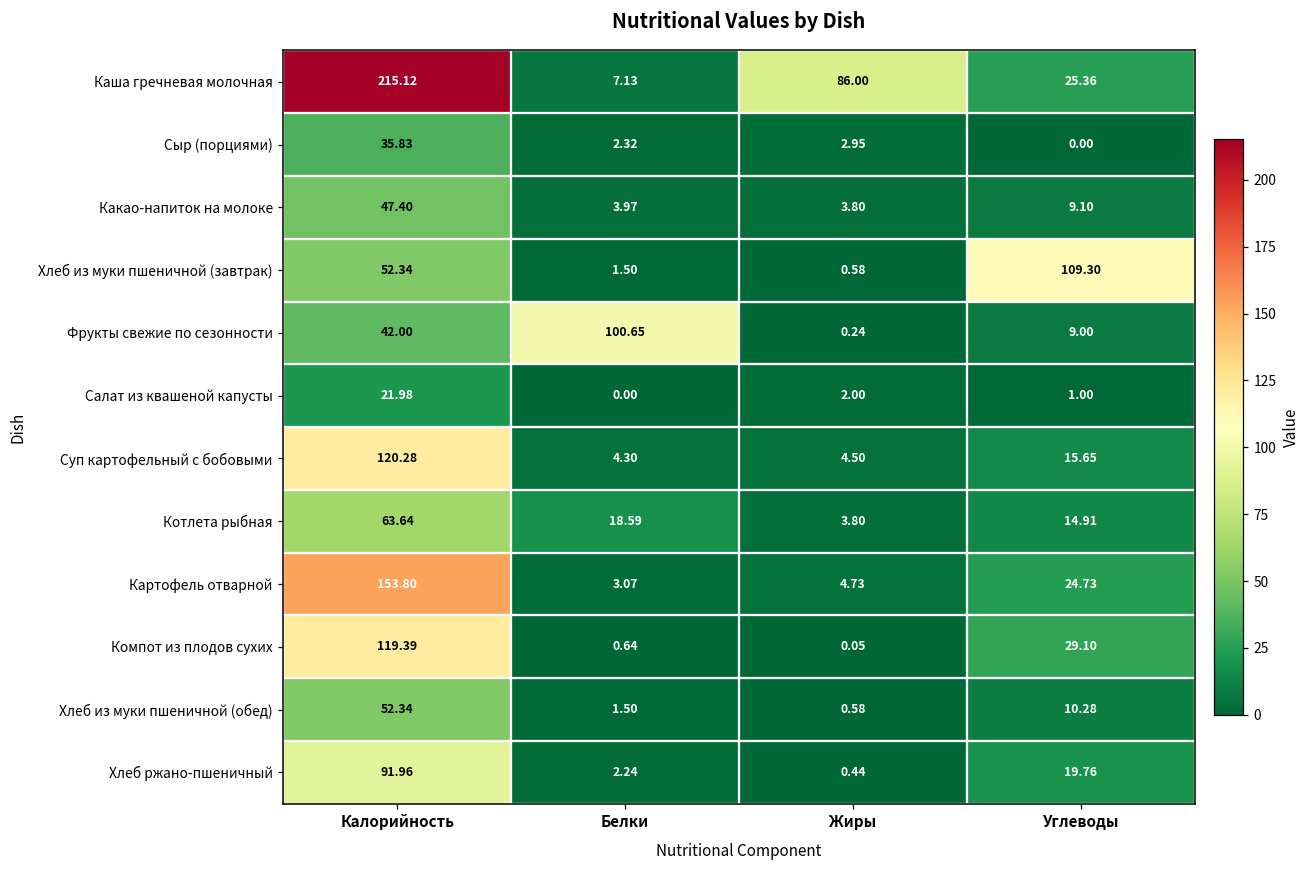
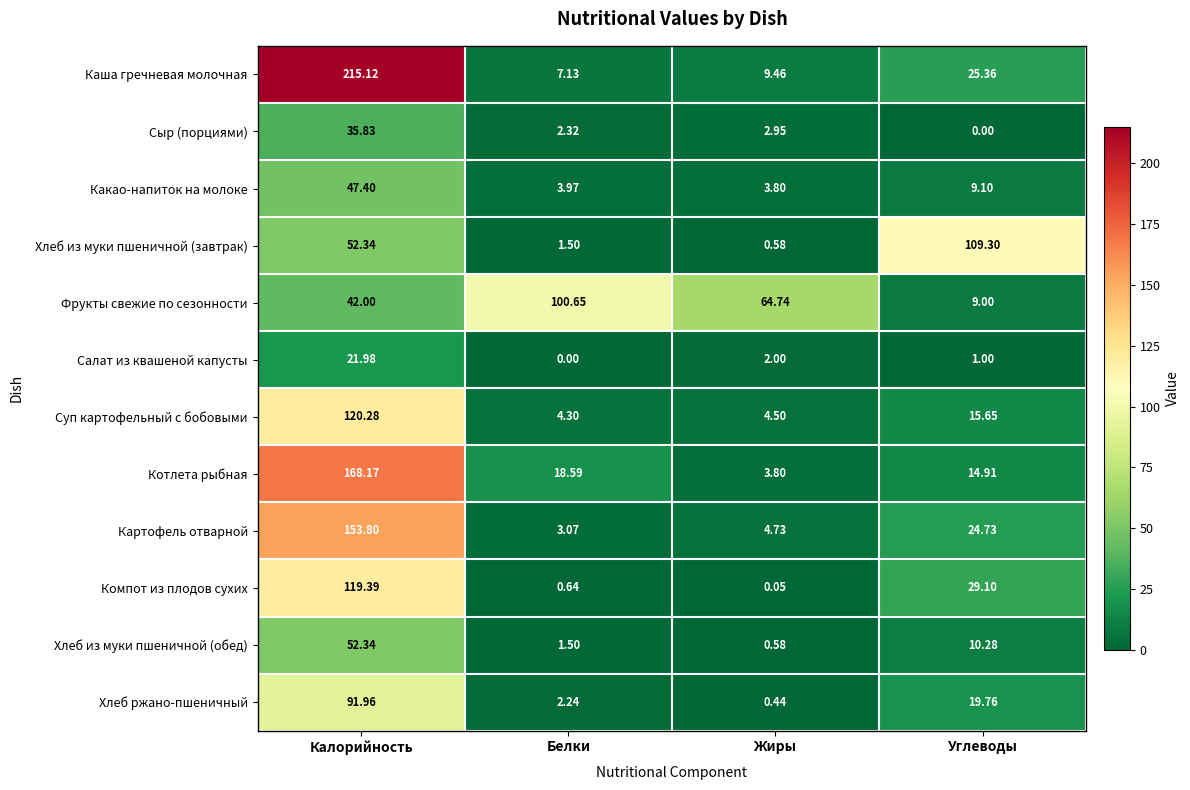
  {
    "Каша гречневая молочная": {
      "Калорийность": 215.12,
      "Белки": 7.13,
-     "Жиры": 86.00,
+     "Жиры": 9.46,
      "Углеводы": 25.36
    },
    "Сыр (порциями)": {
      "Калорийность": 35.83,
      "Белки": 2.32,
      "Жиры": 2.95,
      "Углеводы": 0.00
    },
    "Какао-напиток на молоке": {
      "Калорийность": 47.40,
      "Белки": 3.97,
      "Жиры": 3.80,
      "Углеводы": 9.10
    },
    "Хлеб из муки пшеничной (завтрак)": {
      "Калорийность": 52.34,
      "Белки": 1.50,
      "Жиры": 0.58,
      "Углеводы": 109.30
    },
    "Фрукты свежие по сезонности": {
      "Калорийность": 42.00,
      "Белки": 100.65,
-     "Жиры": 0.24,
+     "Жиры": 64.74,
      "Углеводы": 9.00
    },
    "Салат из квашеной капусты": {
      "Калорийность": 21.98,
      "Белки": 0.00,
      "Жиры": 2.00,
      "Углеводы": 1.00
    },
    "Суп картофельный с бобовыми": {
      "Калорийность": 120.28,
      "Белки": 4.30,
      "Жиры": 4.50,
      "Углеводы": 15.65
    },
    "Котлета рыбная": {
-     "Калорийность": 63.64,
+     "Калорийность": 168.17,
      "Белки": 18.59,
      "Жиры": 3.80,
      "Углеводы": 14.91
    },
    "Картофель отварной": {
      "Калорийность": 153.80,
      "Белки": 3.07,
      "Жиры": 4.73,
      "Углеводы": 24.73
    },
    "Компот из плодов сухих": {
      "Калорийность": 119.39,
      "Белки": 0.64,
      "Жиры": 0.05,
      "Углеводы": 29.10
    },
    "Хлеб из муки пшеничной (обед)": {
      "Калорийность": 52.34,
      "Белки": 1.50,
      "Жиры": 0.58,
      "Углеводы": 10.28
    },
    "Хлеб ржано-пшеничный": {
      "Калорийность": 91.96,
      "Белки": 2.24,
      "Жиры": 0.44,
      "Углеводы": 19.76
    }
  }
